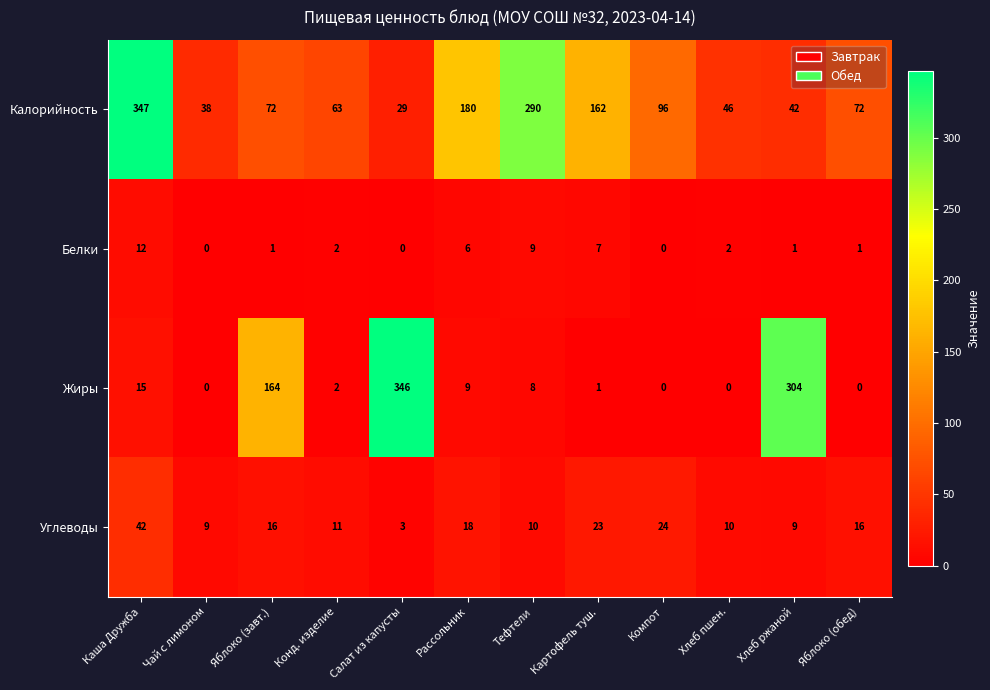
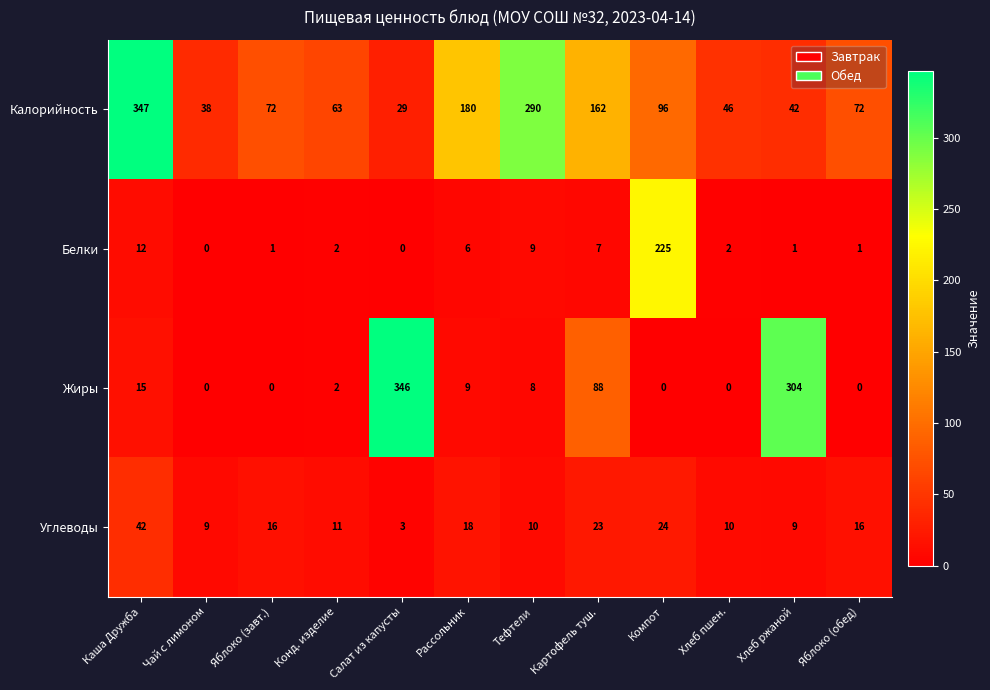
  {
    "Калорийность": {
      "Каша Дружба": 347,
      "Чай с лимоном": 38,
      "Яблоко (завт.)": 72,
      "Конд. изделие": 63,
      "Салат из капусты": 29,
      "Рассольник": 180,
      "Тефтели": 290,
      "Картофель туш.": 162,
      "Компот": 96,
      "Хлеб пшен.": 46,
      "Хлеб ржаной": 42,
      "Яблоко (обед)": 72
    },
    "Белки": {
      "Каша Дружба": 12,
      "Чай с лимоном": 0,
      "Яблоко (завт.)": 1,
      "Конд. изделие": 2,
      "Салат из капусты": 0,
      "Рассольник": 6,
      "Тефтели": 9,
      "Картофель туш.": 7,
-     "Компот": 0,
+     "Компот": 225,
      "Хлеб пшен.": 2,
      "Хлеб ржаной": 1,
      "Яблоко (обед)": 1
    },
    "Жиры": {
      "Каша Дружба": 15,
      "Чай с лимоном": 0,
-     "Яблоко (завт.)": 164,
+     "Яблоко (завт.)": 0,
      "Конд. изделие": 2,
      "Салат из капусты": 346,
      "Рассольник": 9,
      "Тефтели": 8,
-     "Картофель туш.": 1,
+     "Картофель туш.": 88,
      "Компот": 0,
      "Хлеб пшен.": 0,
      "Хлеб ржаной": 304,
      "Яблоко (обед)": 0
    },
    "Углеводы": {
      "Каша Дружба": 42,
      "Чай с лимоном": 9,
      "Яблоко (завт.)": 16,
      "Конд. изделие": 11,
      "Салат из капусты": 3,
      "Рассольник": 18,
      "Тефтели": 10,
      "Картофель туш.": 23,
      "Компот": 24,
      "Хлеб пшен.": 10,
      "Хлеб ржаной": 9,
      "Яблоко (обед)": 16
    }
  }
